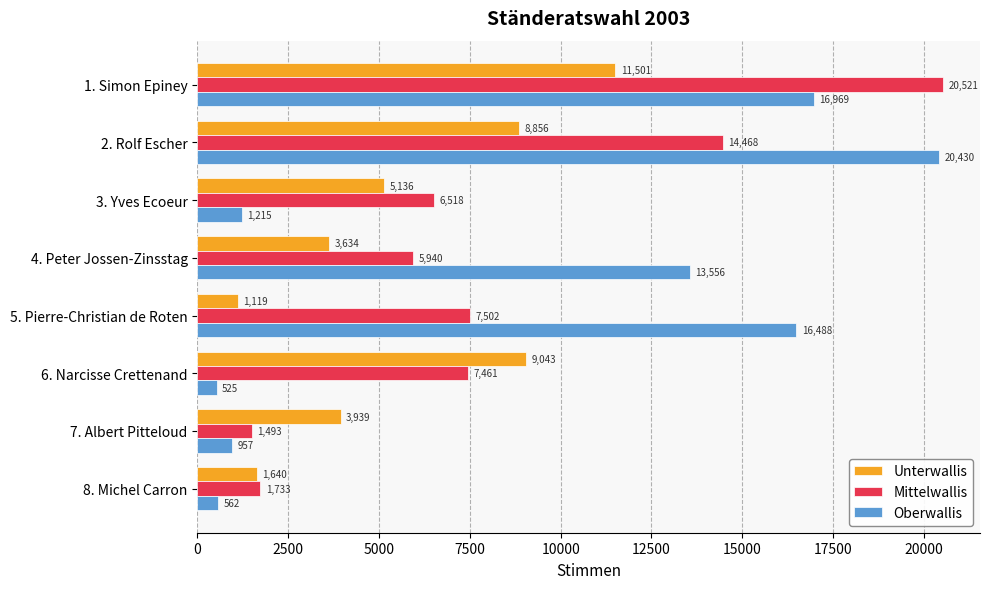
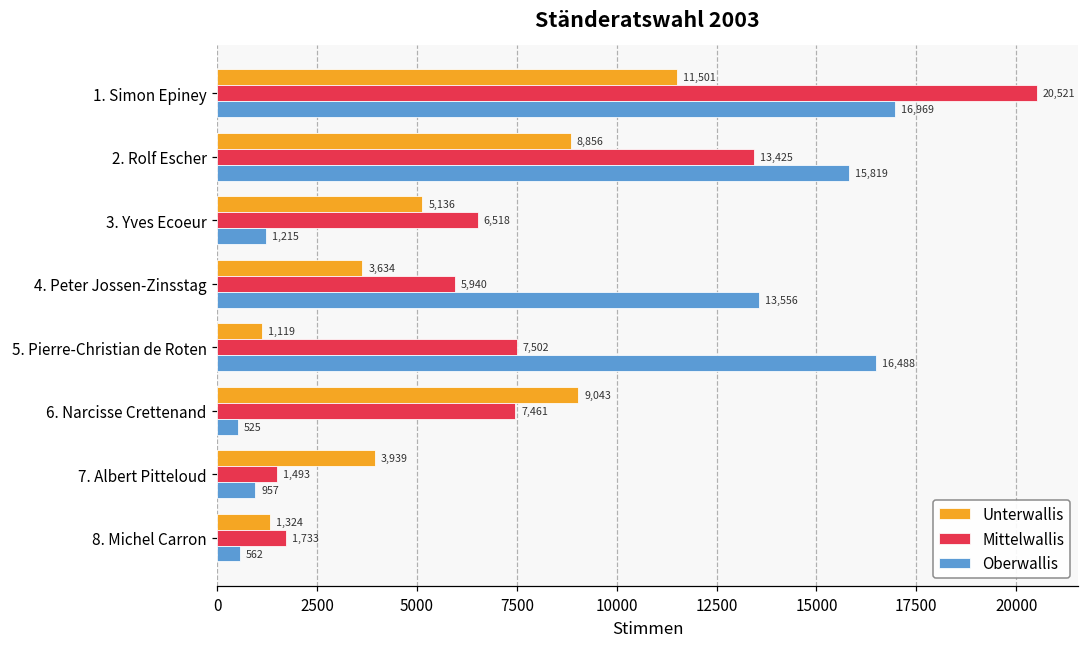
  {
    "Unterwallis": {
      "1. Simon Epiney": "11,501",
      "2. Rolf Escher": "8,856",
      "3. Yves Ecoeur": "5,136",
      "4. Peter Jossen-Zinsstag": "3,634",
      "5. Pierre-Christian de Roten": "1,119",
      "6. Narcisse Crettenand": "9,043",
      "7. Albert Pitteloud": "3,939",
-     "8. Michel Carron": "1,640"
+     "8. Michel Carron": "1,324"
    },
    "Mittelwallis": {
      "1. Simon Epiney": "20,521",
-     "2. Rolf Escher": "14,468",
+     "2. Rolf Escher": "13,425",
      "3. Yves Ecoeur": "6,518",
      "4. Peter Jossen-Zinsstag": "5,940",
      "5. Pierre-Christian de Roten": "7,502",
      "6. Narcisse Crettenand": "7,461",
      "7. Albert Pitteloud": "1,493",
      "8. Michel Carron": "1,733"
    },
    "Oberwallis": {
      "1. Simon Epiney": "16,969",
-     "2. Rolf Escher": "20,430",
+     "2. Rolf Escher": "15,819",
      "3. Yves Ecoeur": "1,215",
      "4. Peter Jossen-Zinsstag": "13,556",
      "5. Pierre-Christian de Roten": "16,488",
      "6. Narcisse Crettenand": "525",
      "7. Albert Pitteloud": "957",
      "8. Michel Carron": "562"
    }
  }
